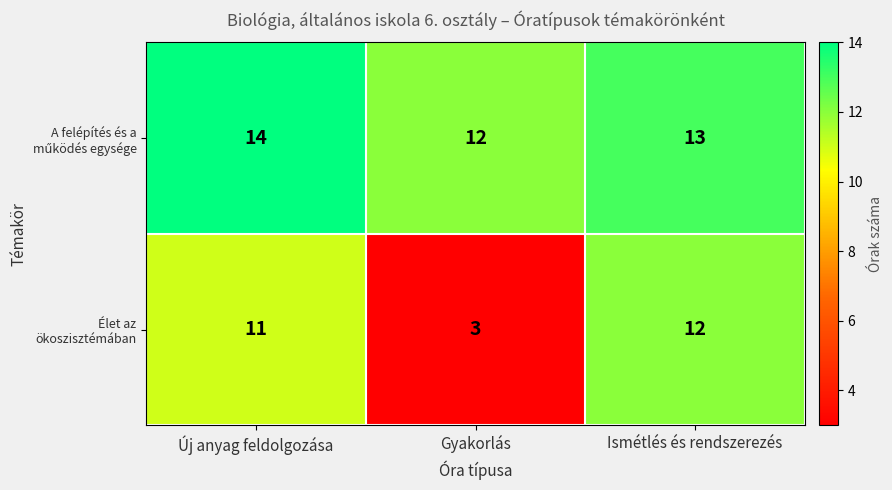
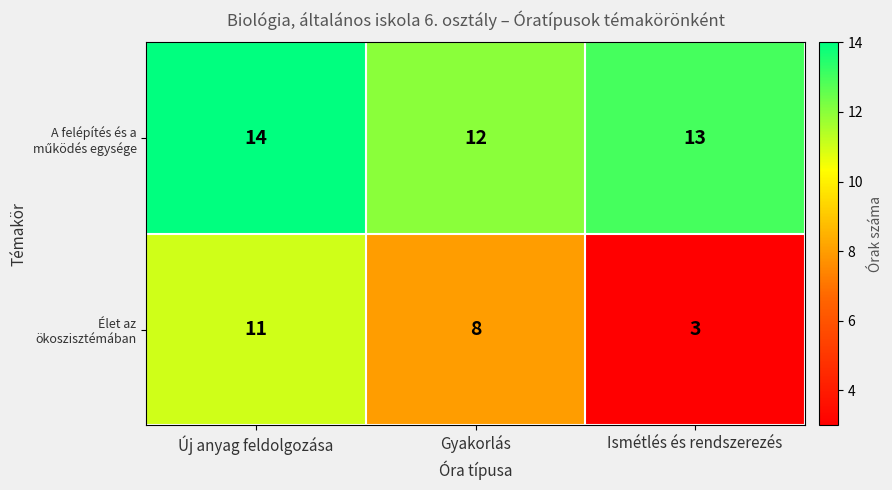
  {
    "A felépítés és a működés egysége": {
      "Új anyag feldolgozása": 14,
      "Gyakorlás": 12,
      "Ismétlés és rendszerezés": 13
    },
    "Élet az ökoszisztémában": {
      "Új anyag feldolgozása": 11,
-     "Gyakorlás": 3,
-     "Ismétlés és rendszerezés": 12
+     "Gyakorlás": 8,
+     "Ismétlés és rendszerezés": 3
    }
  }
